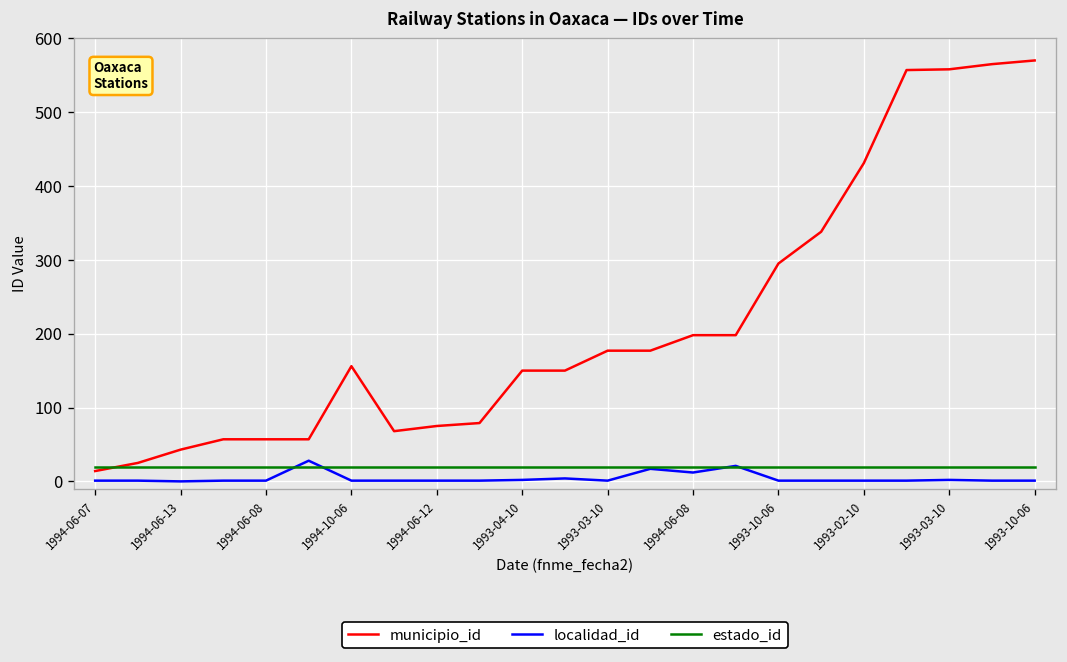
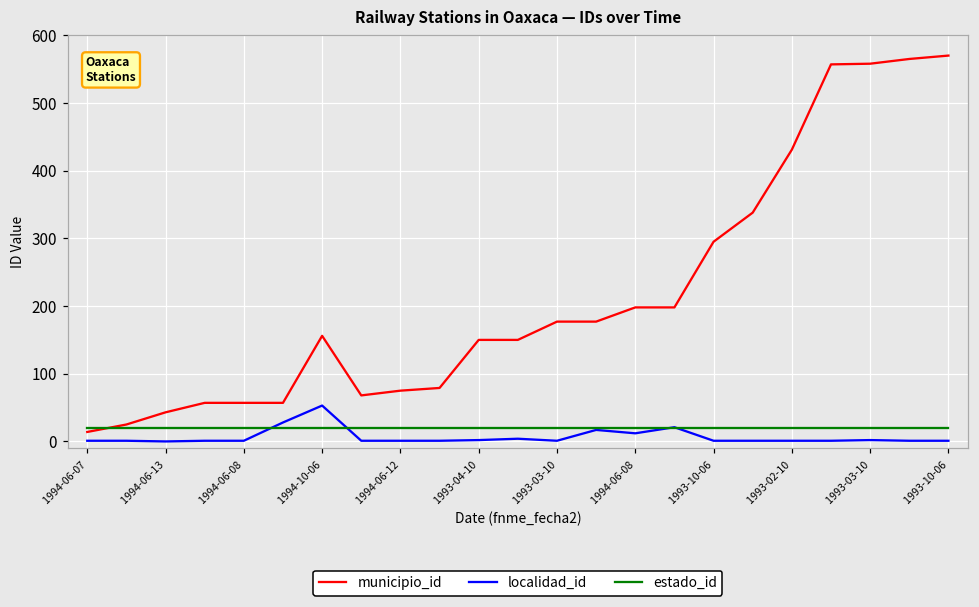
  {
    "municipio_id": {
      "1994-10-06": 160,
      "1993-02-10": 430
    },
    "localidad_id": {
-     "1994-10-06": 0,
+     "1994-10-06": 50,
      "1993-02-10": 0
    },
    "estado_id": {
      "1994-10-06": 20,
      "1993-02-10": 20
    }
  }
